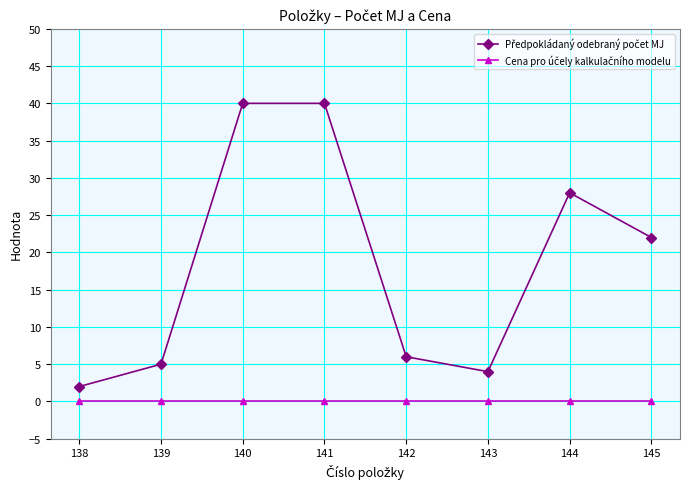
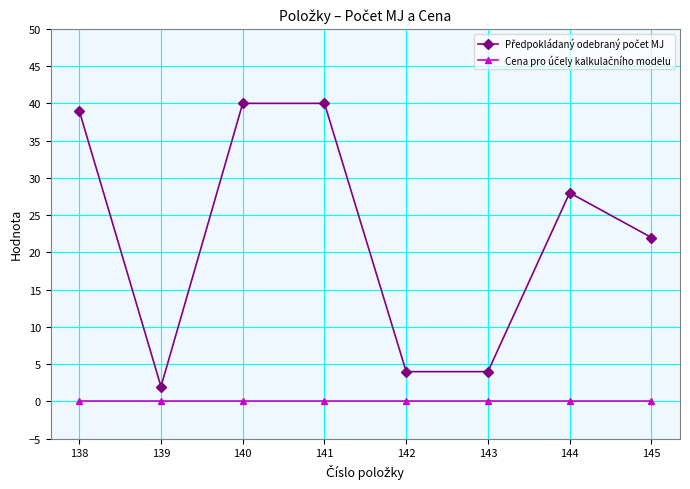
  {
    "Předpokládaný odebraný počet MJ": {
-     "138": 2,
-     "139": 5,
+     "138": 39,
+     "139": 2,
      "140": 40,
      "141": 40,
-     "142": 6,
+     "142": 4,
      "143": 4,
      "144": 28,
      "145": 22
    },
    "Cena pro účely kalkulačního modelu": {
      "138": 0,
      "139": 0,
      "140": 0,
      "141": 0,
      "142": 0,
      "143": 0,
      "144": 0,
      "145": 0
    }
  }
